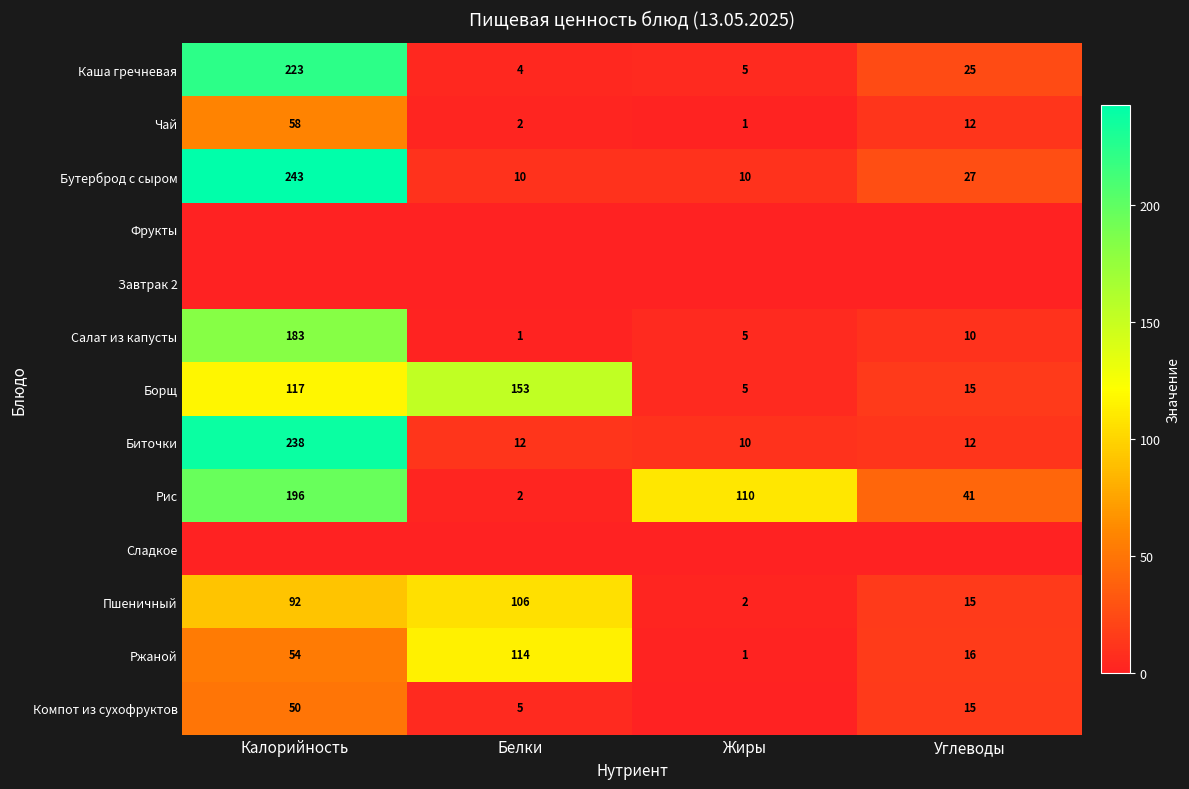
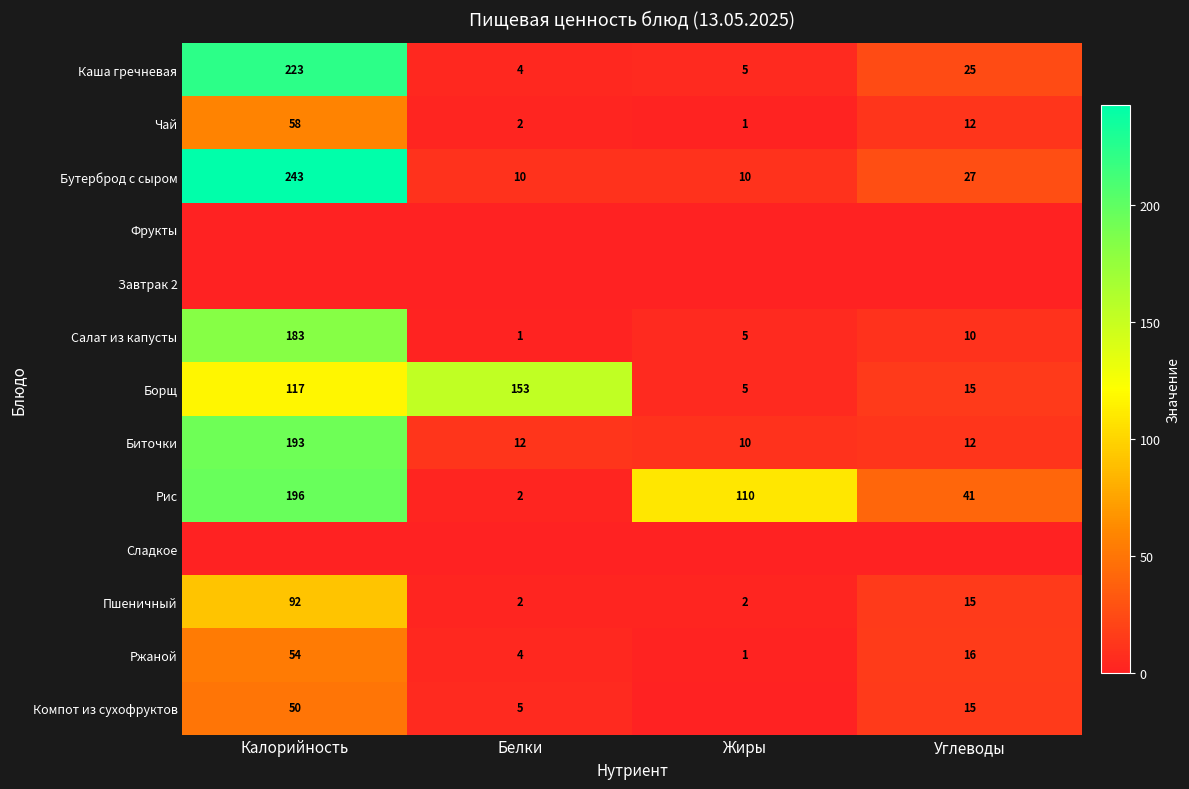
  {
    "Каша гречневая": {
      "Калорийность": 223,
      "Белки": 4,
      "Жиры": 5,
      "Углеводы": 25
    },
    "Чай": {
      "Калорийность": 58,
      "Белки": 2,
      "Жиры": 1,
      "Углеводы": 12
    },
    "Бутерброд с сыром": {
      "Калорийность": 243,
      "Белки": 10,
      "Жиры": 10,
      "Углеводы": 27
    },
    "Салат из капусты": {
      "Калорийность": 183,
      "Белки": 1,
      "Жиры": 5,
      "Углеводы": 10
    },
    "Борщ": {
      "Калорийность": 117,
      "Белки": 153,
      "Жиры": 5,
      "Углеводы": 15
    },
    "Биточки": {
-     "Калорийность": 238,
+     "Калорийность": 193,
      "Белки": 12,
      "Жиры": 10,
      "Углеводы": 12
    },
    "Рис": {
      "Калорийность": 196,
      "Белки": 2,
      "Жиры": 110,
      "Углеводы": 41
    },
    "Пшеничный": {
      "Калорийность": 92,
-     "Белки": 106,
+     "Белки": 2,
      "Жиры": 2,
      "Углеводы": 15
    },
    "Ржаной": {
      "Калорийность": 54,
-     "Белки": 114,
+     "Белки": 4,
      "Жиры": 1,
      "Углеводы": 16
    },
    "Компот из сухофруктов": {
      "Калорийность": 50,
      "Белки": 5,
      "Углеводы": 15
    }
  }
